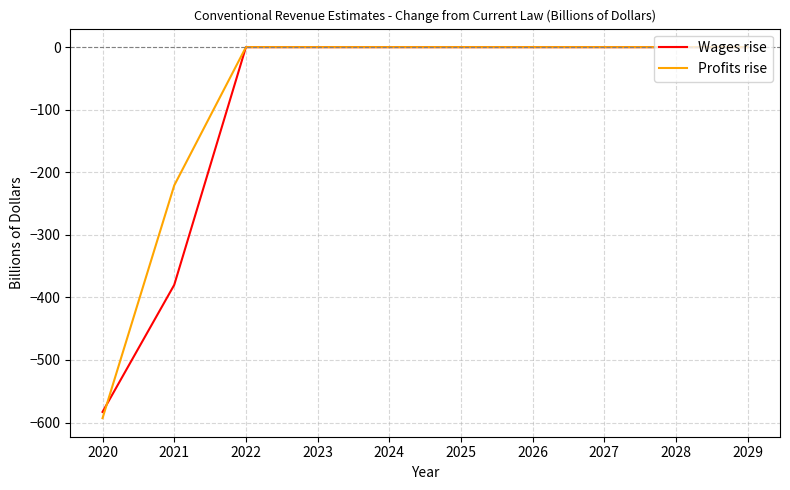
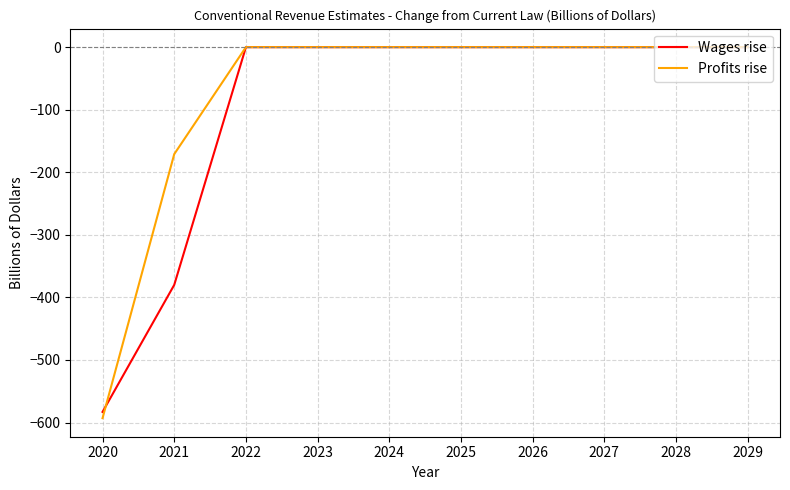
  {
    "Wages rise": {
      "2020": -580,
      "2021": -380
    },
    "Profits rise": {
      "2020": -590,
-     "2021": -220
+     "2021": -170
    }
  }
